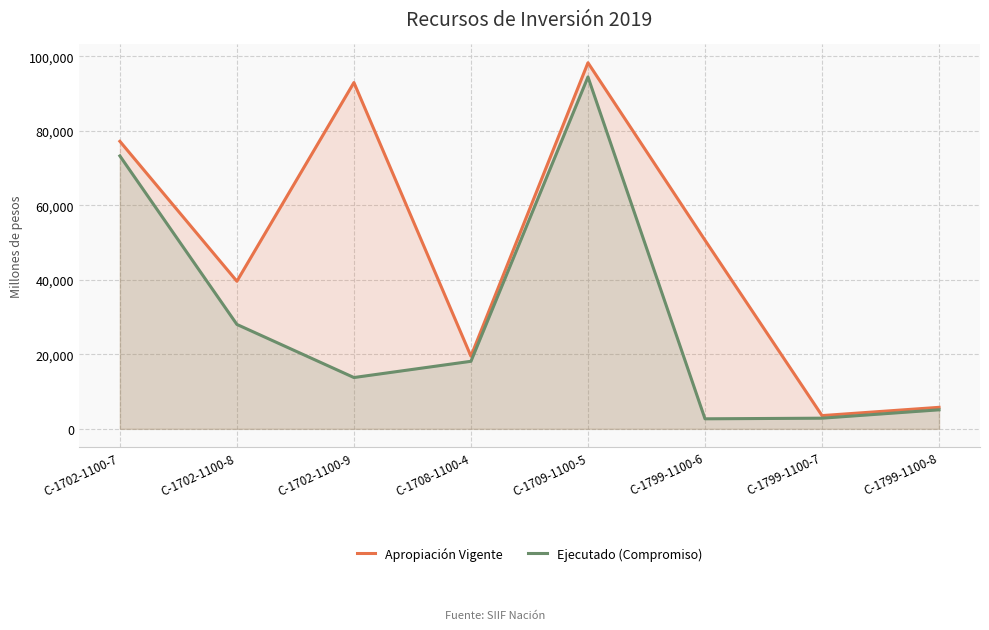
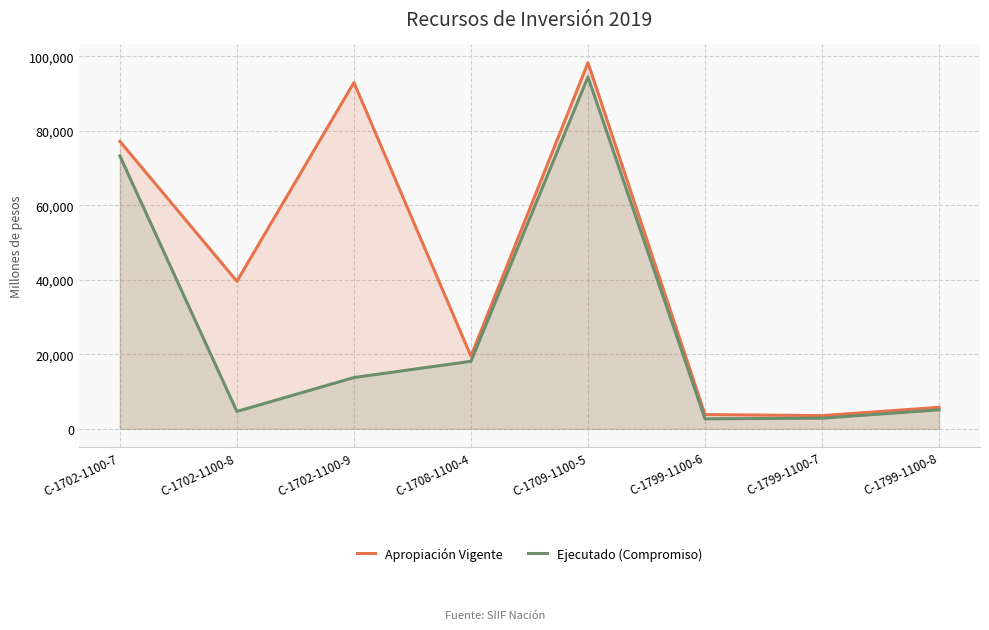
  {
    "Apropiación Vigente": {
      "C-1702-1100-7": "77,000",
      "C-1702-1100-8": "40,000",
      "C-1702-1100-9": "93,000",
      "C-1708-1100-4": "20,000",
      "C-1709-1100-5": "98,000",
-     "C-1799-1100-6": "51,000",
+     "C-1799-1100-6": "4,000",
      "C-1799-1100-7": "4,000"
    },
    "Ejecutado (Compromiso)": {
      "C-1702-1100-7": "73,000",
-     "C-1702-1100-8": "28,000",
+     "C-1702-1100-8": "5,000",
      "C-1702-1100-9": "14,000",
      "C-1708-1100-4": "18,000",
      "C-1709-1100-5": "94,000",
      "C-1799-1100-6": "3,000",
      "C-1799-1100-7": "3,000"
    }
  }
